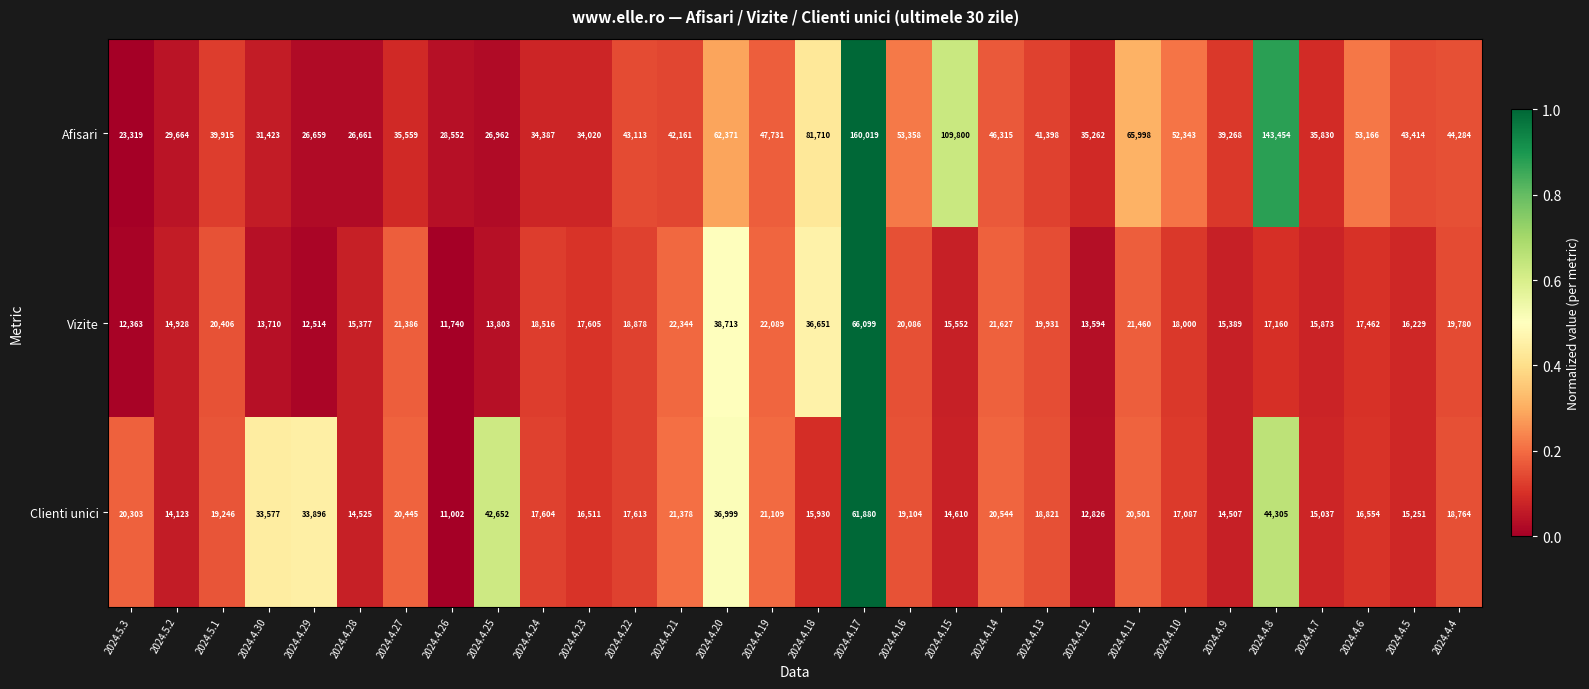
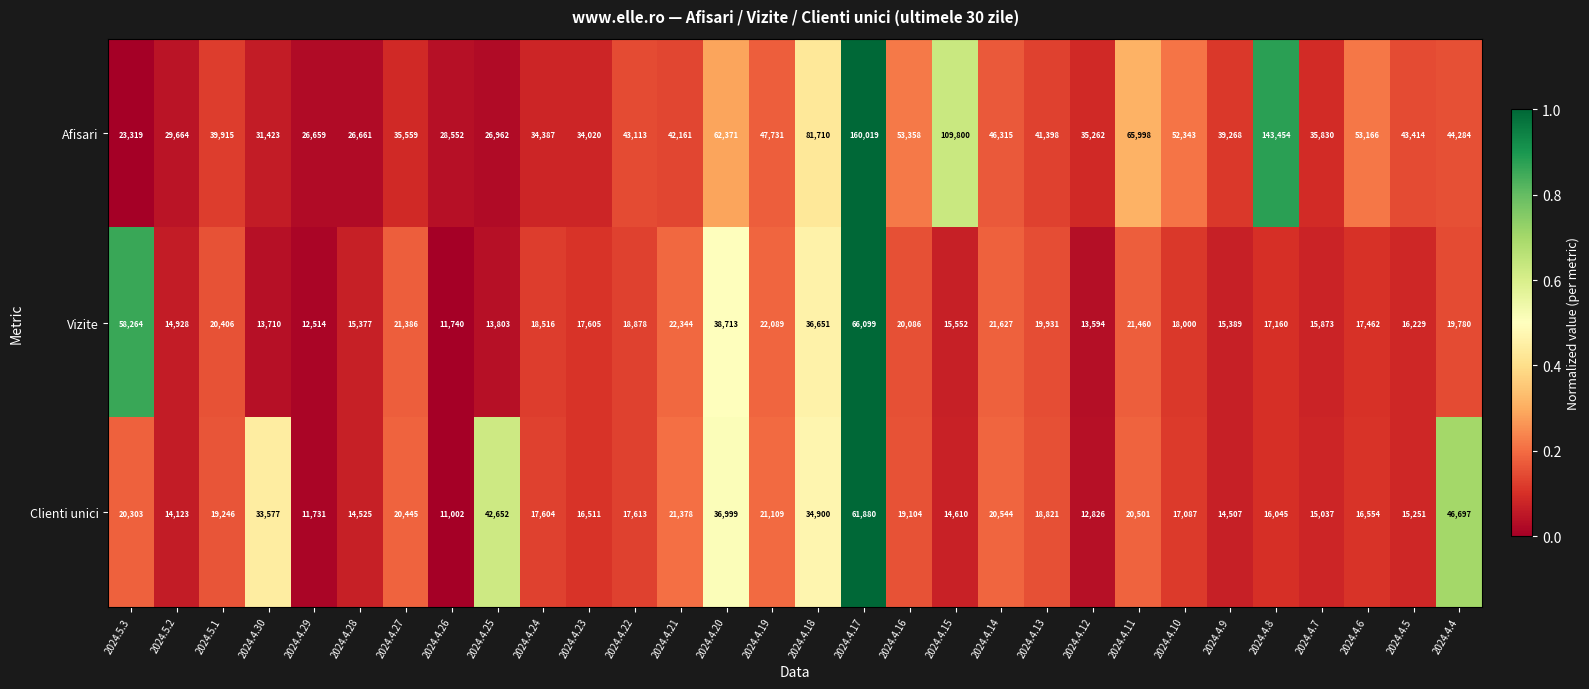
  {
    "Afisari": {
      "2024.5.3": "23,319",
      "2024.5.2": "29,664",
      "2024.5.1": "39,915",
      "2024.4.30": "31,423",
      "2024.4.29": "26,659",
      "2024.4.28": "26,661",
      "2024.4.27": "35,559",
      "2024.4.26": "28,552",
      "2024.4.25": "26,962",
      "2024.4.24": "34,387",
      "2024.4.23": "34,020",
      "2024.4.22": "43,113",
      "2024.4.21": "42,161",
      "2024.4.20": "62,371",
      "2024.4.19": "47,731",
      "2024.4.18": "81,710",
      "2024.4.17": "160,019",
      "2024.4.16": "53,358",
      "2024.4.15": "109,800",
      "2024.4.14": "46,315",
      "2024.4.13": "41,398",
      "2024.4.12": "35,262",
      "2024.4.11": "65,998",
      "2024.4.10": "52,343",
      "2024.4.9": "39,268",
      "2024.4.8": "143,454",
      "2024.4.7": "35,830",
      "2024.4.6": "53,166",
      "2024.4.5": "43,414",
      "2024.4.4": "44,284"
    },
    "Vizite": {
-     "2024.5.3": "12,363",
+     "2024.5.3": "58,264",
      "2024.5.2": "14,928",
      "2024.5.1": "20,406",
      "2024.4.30": "13,710",
      "2024.4.29": "12,514",
      "2024.4.28": "15,377",
      "2024.4.27": "21,386",
      "2024.4.26": "11,740",
      "2024.4.25": "13,803",
      "2024.4.24": "18,516",
      "2024.4.23": "17,605",
      "2024.4.22": "18,878",
      "2024.4.21": "22,344",
      "2024.4.20": "38,713",
      "2024.4.19": "22,089",
      "2024.4.18": "36,651",
      "2024.4.17": "66,099",
      "2024.4.16": "20,086",
      "2024.4.15": "15,552",
      "2024.4.14": "21,627",
      "2024.4.13": "19,931",
      "2024.4.12": "13,594",
      "2024.4.11": "21,460",
      "2024.4.10": "18,000",
      "2024.4.9": "15,389",
      "2024.4.8": "17,160",
      "2024.4.7": "15,873",
      "2024.4.6": "17,462",
      "2024.4.5": "16,229",
      "2024.4.4": "19,780"
    },
    "Clienti unici": {
      "2024.5.3": "20,303",
      "2024.5.2": "14,123",
      "2024.5.1": "19,246",
      "2024.4.30": "33,577",
-     "2024.4.29": "33,896",
+     "2024.4.29": "11,731",
      "2024.4.28": "14,525",
      "2024.4.27": "20,445",
      "2024.4.26": "11,002",
      "2024.4.25": "42,652",
      "2024.4.24": "17,604",
      "2024.4.23": "16,511",
      "2024.4.22": "17,613",
      "2024.4.21": "21,378",
      "2024.4.20": "36,999",
      "2024.4.19": "21,109",
-     "2024.4.18": "15,930",
+     "2024.4.18": "34,900",
      "2024.4.17": "61,880",
      "2024.4.16": "19,104",
      "2024.4.15": "14,610",
      "2024.4.14": "20,544",
      "2024.4.13": "18,821",
      "2024.4.12": "12,826",
      "2024.4.11": "20,501",
      "2024.4.10": "17,087",
      "2024.4.9": "14,507",
-     "2024.4.8": "44,305",
+     "2024.4.8": "16,045",
      "2024.4.7": "15,037",
      "2024.4.6": "16,554",
      "2024.4.5": "15,251",
-     "2024.4.4": "18,764"
+     "2024.4.4": "46,697"
    }
  }
